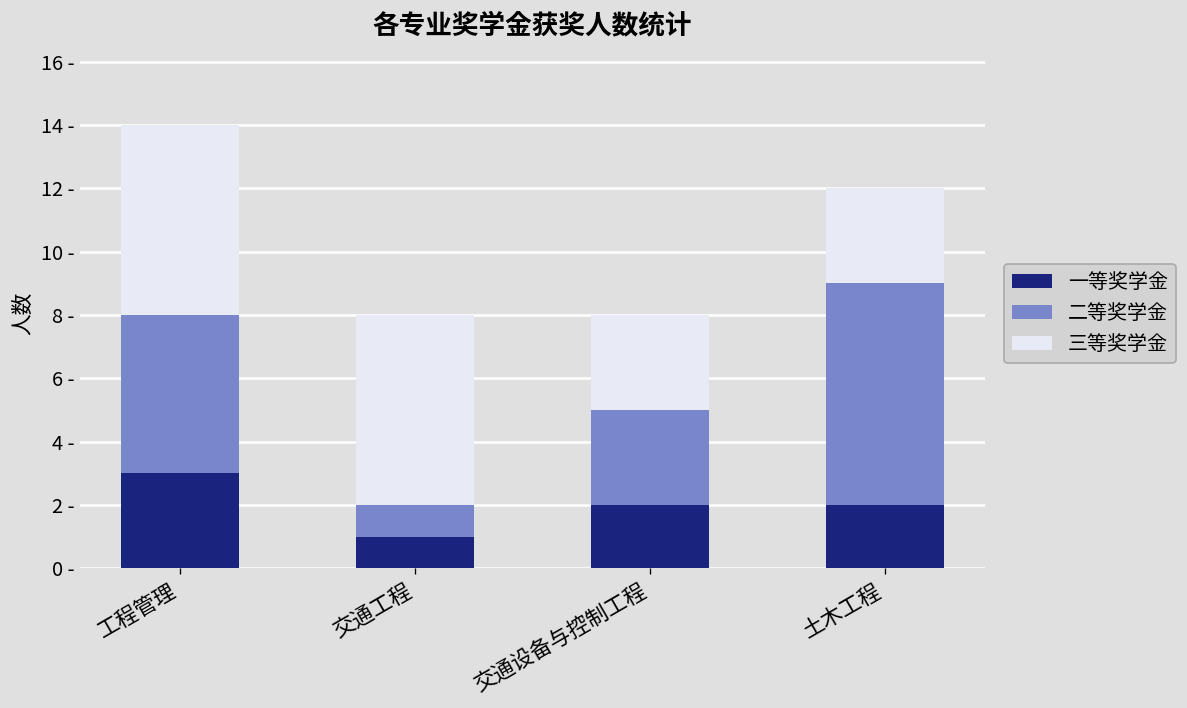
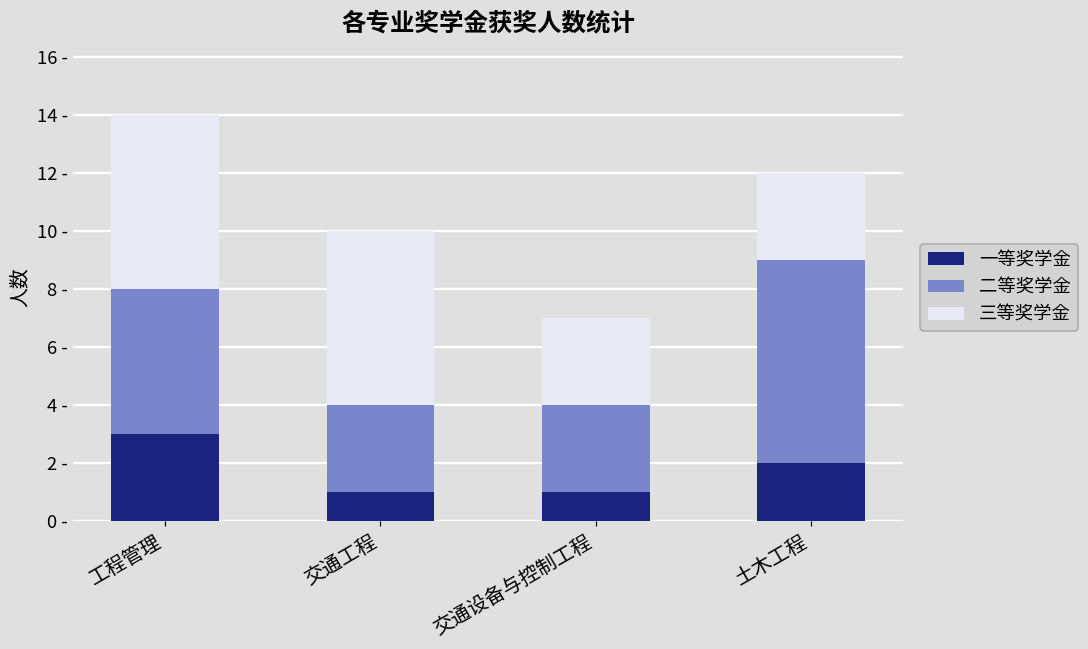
  {
    "一等奖学金": {
      "工程管理": "3 -",
      "交通工程": "1 -",
-     "交通设备与控制工程": "2 -",
+     "交通设备与控制工程": "1 -",
      "土木工程": "2 -"
    },
    "二等奖学金": {
      "工程管理": "5 -",
-     "交通工程": "1 -",
+     "交通工程": "3 -",
      "交通设备与控制工程": "3 -",
      "土木工程": "7 -"
    },
    "三等奖学金": {
      "工程管理": "6 -",
      "交通工程": "6 -",
      "交通设备与控制工程": "3 -",
      "土木工程": "3 -"
    }
  }
